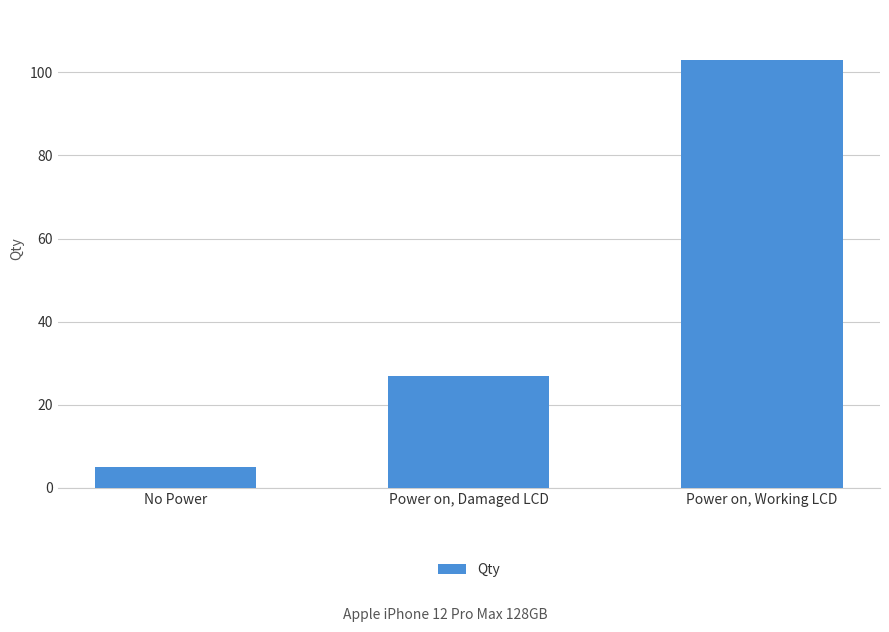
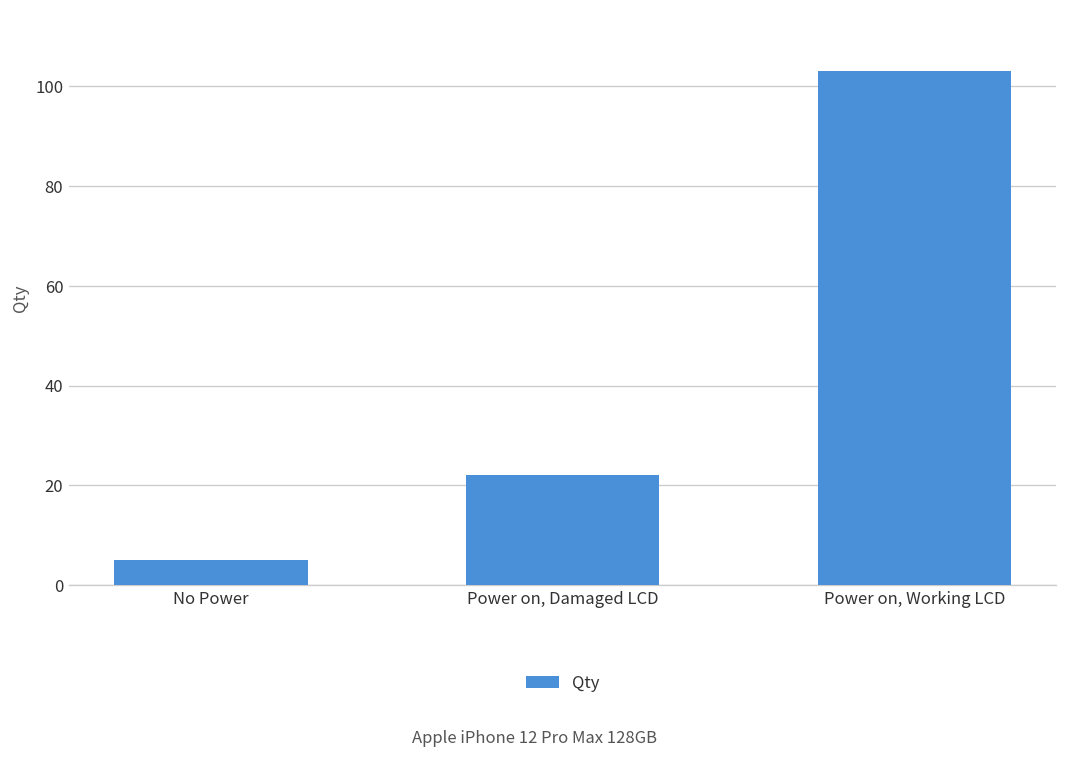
  {
    "No Power": 5,
-   "Power on, Damaged LCD": 27,
+   "Power on, Damaged LCD": 22,
    "Power on, Working LCD": 103
  }
